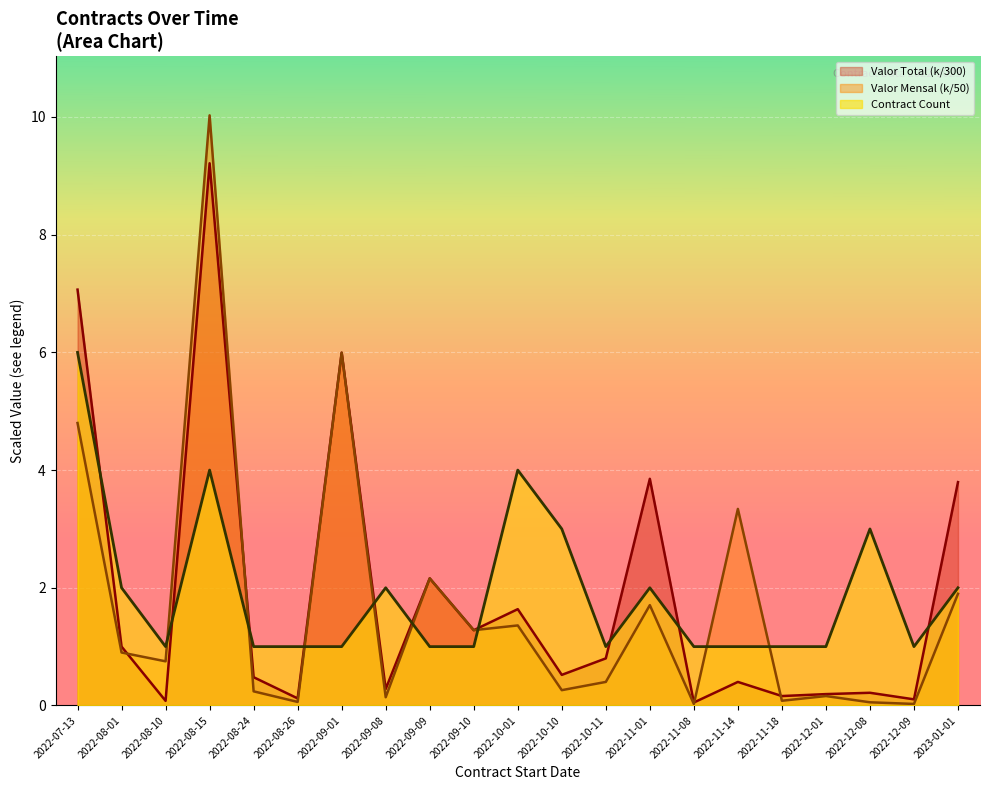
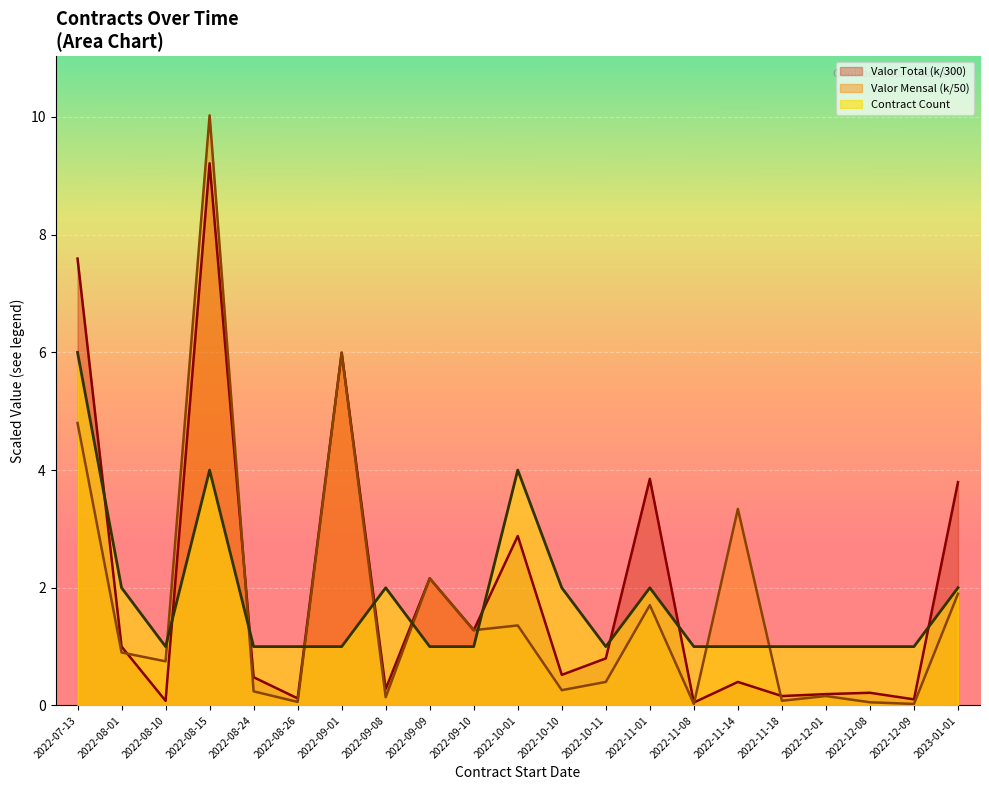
  {
    "Valor Total (k/300)": {
-     "2022-07-13": 7.1,
+     "2022-07-13": 7.6,
      "2022-08-01": 1.0,
      "2022-08-10": 0.1,
      "2022-08-15": 9.2,
      "2022-08-24": 0.5,
      "2022-08-26": 0.1,
      "2022-09-08": 0.3,
-     "2022-10-01": 1.6,
+     "2022-10-01": 2.9,
      "2022-10-10": 0.5,
      "2022-10-11": 0.8,
      "2022-11-01": 3.9,
      "2022-11-14": 0.4,
      "2022-11-18": 0.2,
      "2022-12-08": 0.2,
      "2022-12-09": 0.1,
      "2023-01-01": 3.8
    },
    "Valor Mensal (k/50)": {
      "2022-07-13": 4.8,
      "2022-08-01": 0.9,
      "2022-08-10": 0.8,
      "2022-08-15": 10.0,
      "2022-08-24": 0.2,
      "2022-08-26": 0.1,
      "2022-09-08": 0.1,
      "2022-10-01": 1.4,
      "2022-10-10": 0.3,
      "2022-10-11": 0.4,
      "2022-11-01": 1.7,
      "2022-11-14": 3.3,
      "2022-11-18": 0.1,
      "2022-12-08": 0.1,
      "2022-12-09": 0.0,
      "2023-01-01": 1.9
    },
    "Contract Count": {
      "2022-07-13": 6,
      "2022-08-01": 2,
      "2022-08-10": 1,
      "2022-08-15": 4,
      "2022-08-24": 1,
      "2022-08-26": 1,
      "2022-09-01": 1,
      "2022-09-08": 2,
      "2022-09-09": 1,
      "2022-09-10": 1,
      "2022-10-01": 4,
-     "2022-10-10": 3,
+     "2022-10-10": 2,
      "2022-10-11": 1,
      "2022-11-01": 2,
      "2022-11-08": 1,
      "2022-11-14": 1,
      "2022-11-18": 1,
      "2022-12-01": 1,
-     "2022-12-08": 3,
+     "2022-12-08": 1,
      "2022-12-09": 1,
      "2023-01-01": 2
    }
  }
